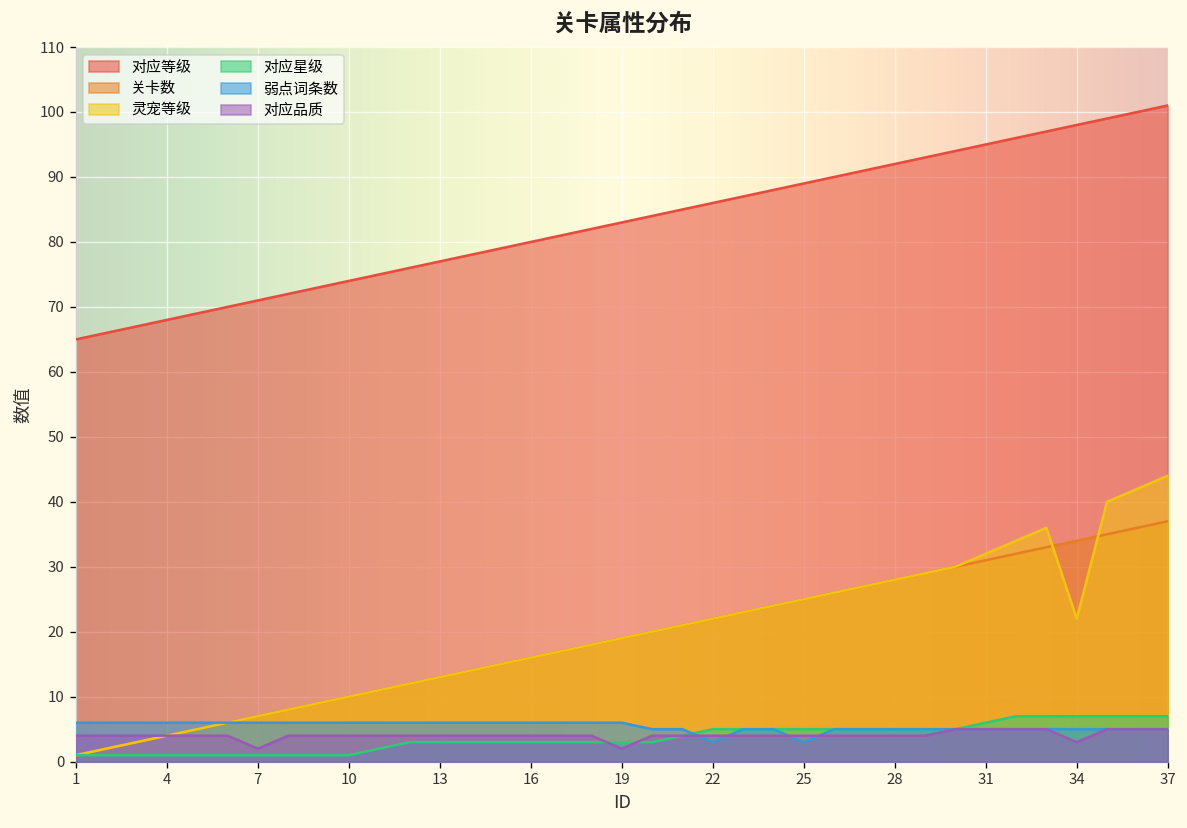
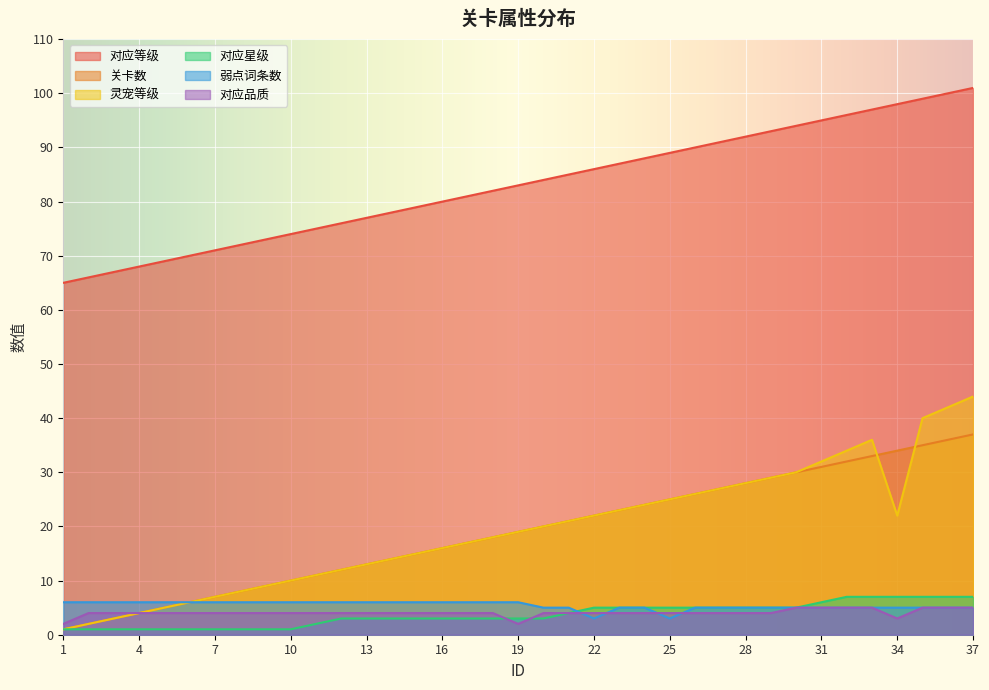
  {
    "灵宠等级": {
      "31": 32,
      "34": 22,
      "37": 44
    },
    "对应星级": {
      "4": 1,
      "7": 1,
      "10": 1,
      "13": 3,
      "16": 3,
      "19": 3,
      "22": 5,
      "25": 5,
      "31": 6,
      "34": 7,
      "37": 7
    },
    "弱点词条数": {
      "1": 6,
      "4": 6,
      "7": 6,
      "10": 6,
      "13": 6,
      "16": 6,
      "19": 6,
      "22": 3,
      "25": 3,
      "34": 5
    },
    "对应品质": {
-     "1": 4,
-     "7": 2,
+     "1": 2,
+     "7": 4,
      "10": 4,
      "13": 4,
      "16": 4,
      "19": 2,
      "22": 4,
      "25": 4,
      "28": 4,
      "34": 3
    }
  }
